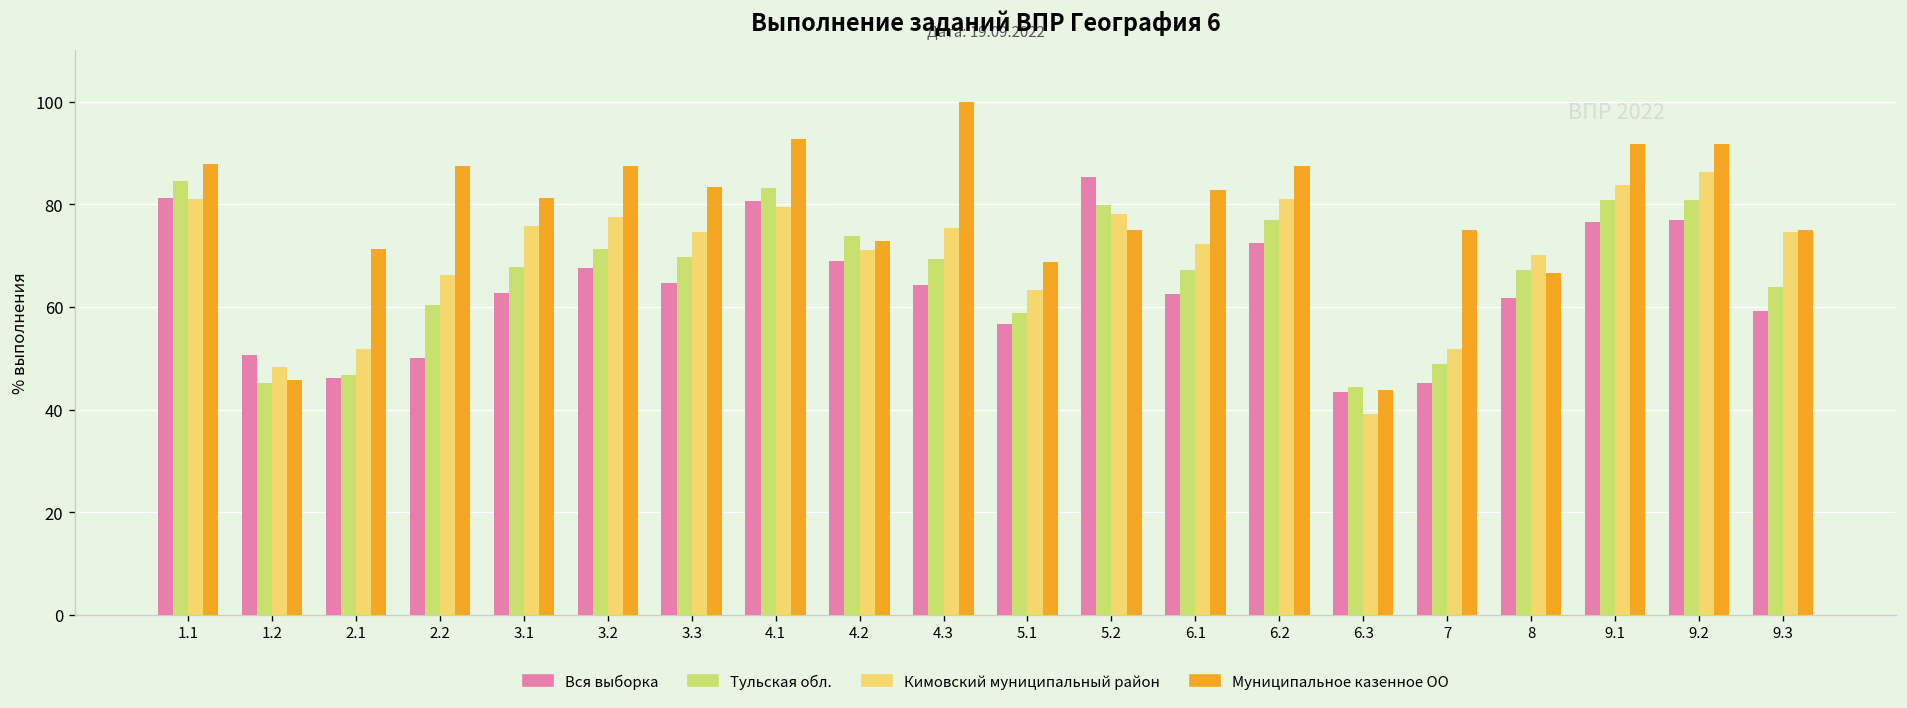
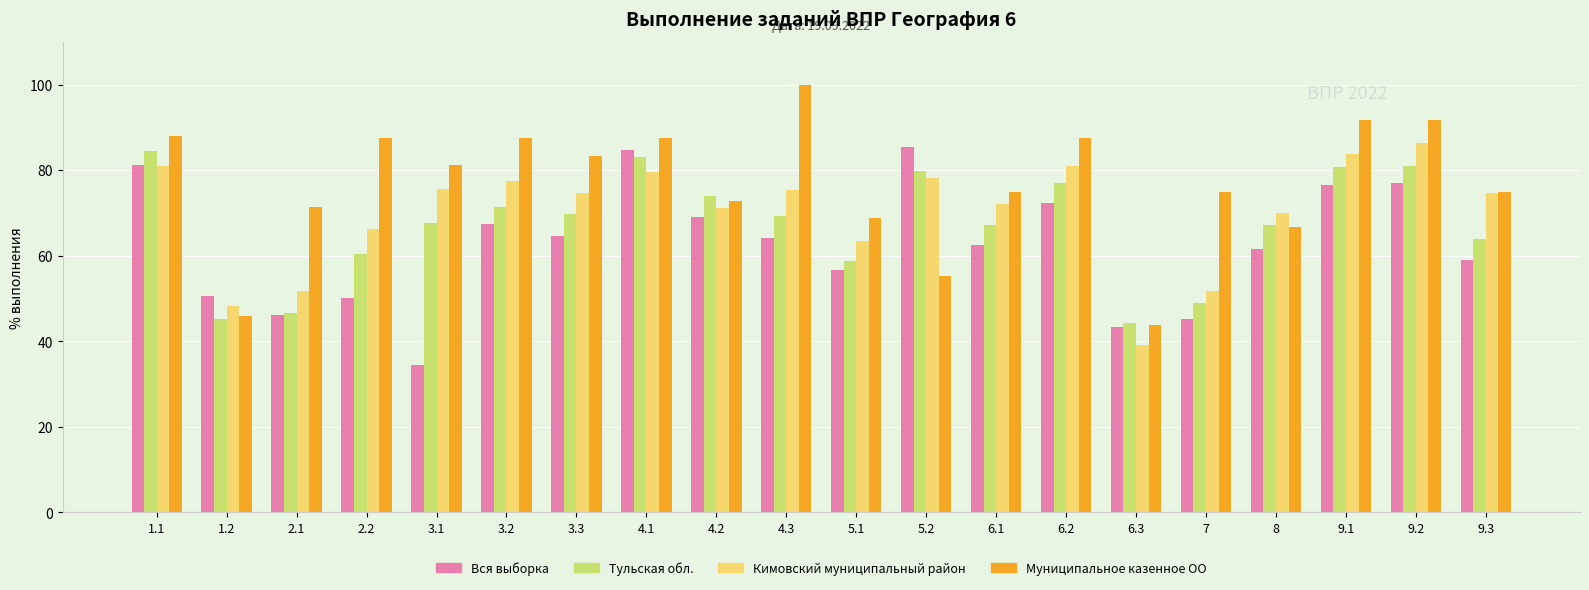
  {
    "Вся выборка": {
      "1.1": 81,
      "1.2": 51,
      "2.1": 46,
      "2.2": 50,
-     "3.1": 63,
+     "3.1": 35,
      "3.2": 68,
      "3.3": 65,
-     "4.1": 81,
+     "4.1": 85,
      "4.2": 69,
      "4.3": 64,
      "5.1": 57,
      "5.2": 85,
      "6.1": 63,
      "6.2": 72,
      "6.3": 43,
      "7": 45,
      "8": 62,
      "9.1": 76,
      "9.2": 77,
      "9.3": 59
    },
    "Муниципальное казенное ОО": {
      "1.1": 88,
      "1.2": 46,
      "2.1": 71,
      "2.2": 88,
      "3.1": 81,
      "3.2": 88,
      "3.3": 83,
-     "4.1": 93,
+     "4.1": 88,
      "4.2": 73,
      "4.3": 100,
      "5.1": 69,
-     "5.2": 75,
-     "6.1": 83,
+     "5.2": 55,
+     "6.1": 75,
      "6.2": 88,
      "6.3": 44,
      "7": 75,
      "8": 67,
      "9.1": 92,
      "9.2": 92,
      "9.3": 75
    }
  }
